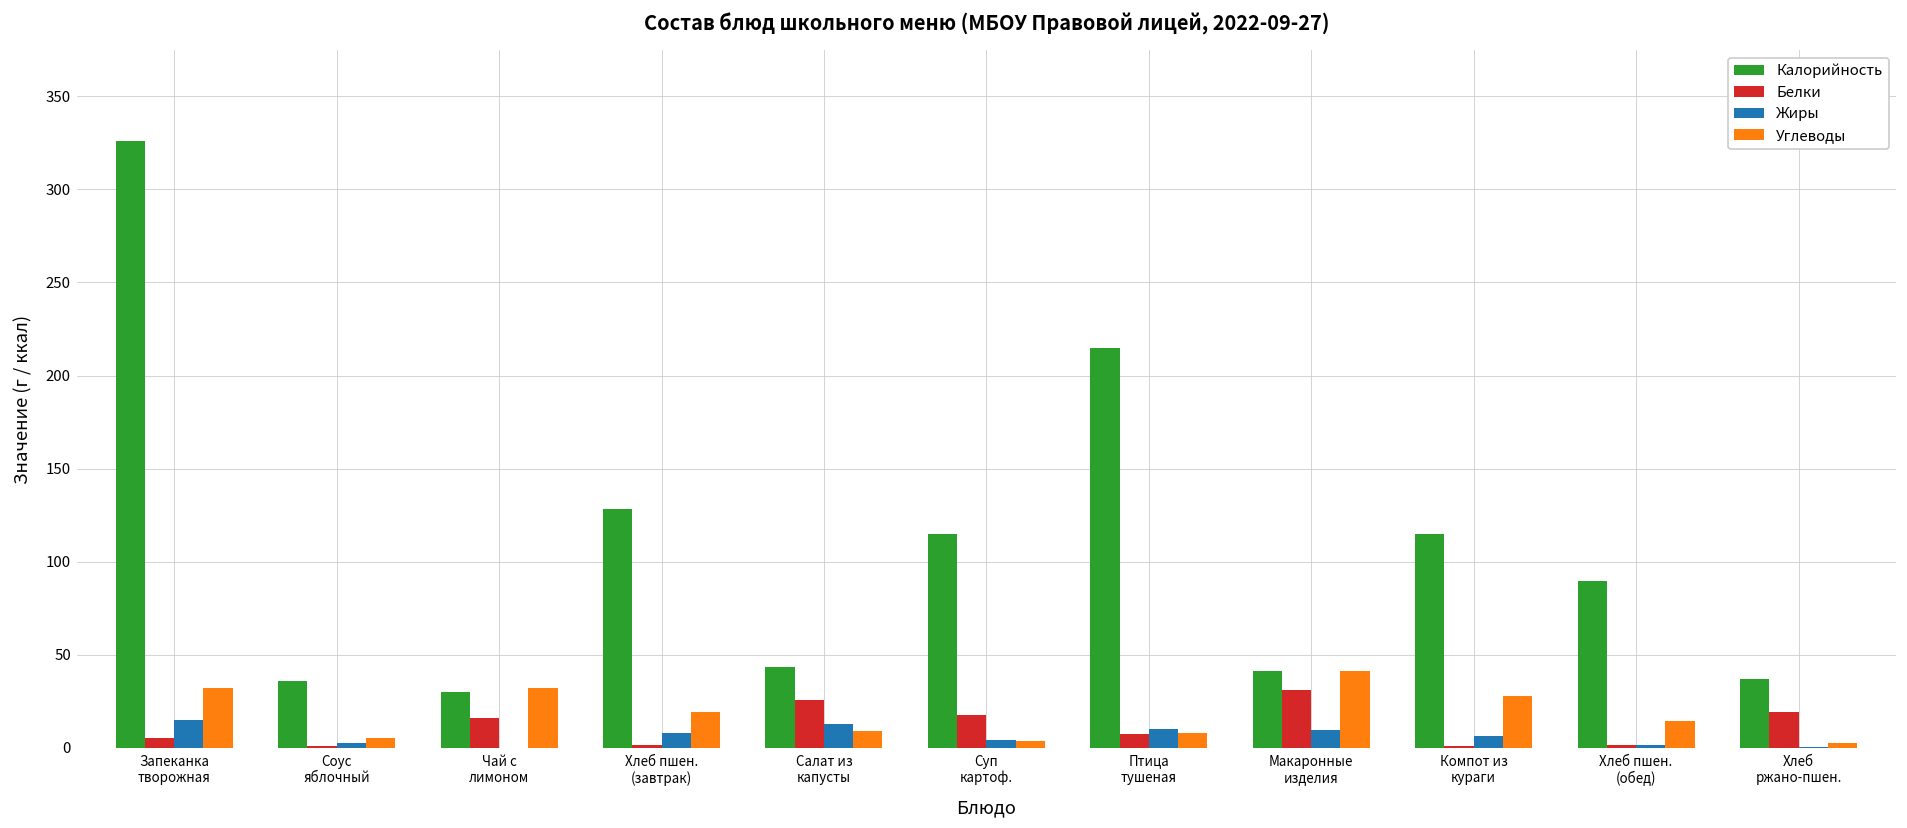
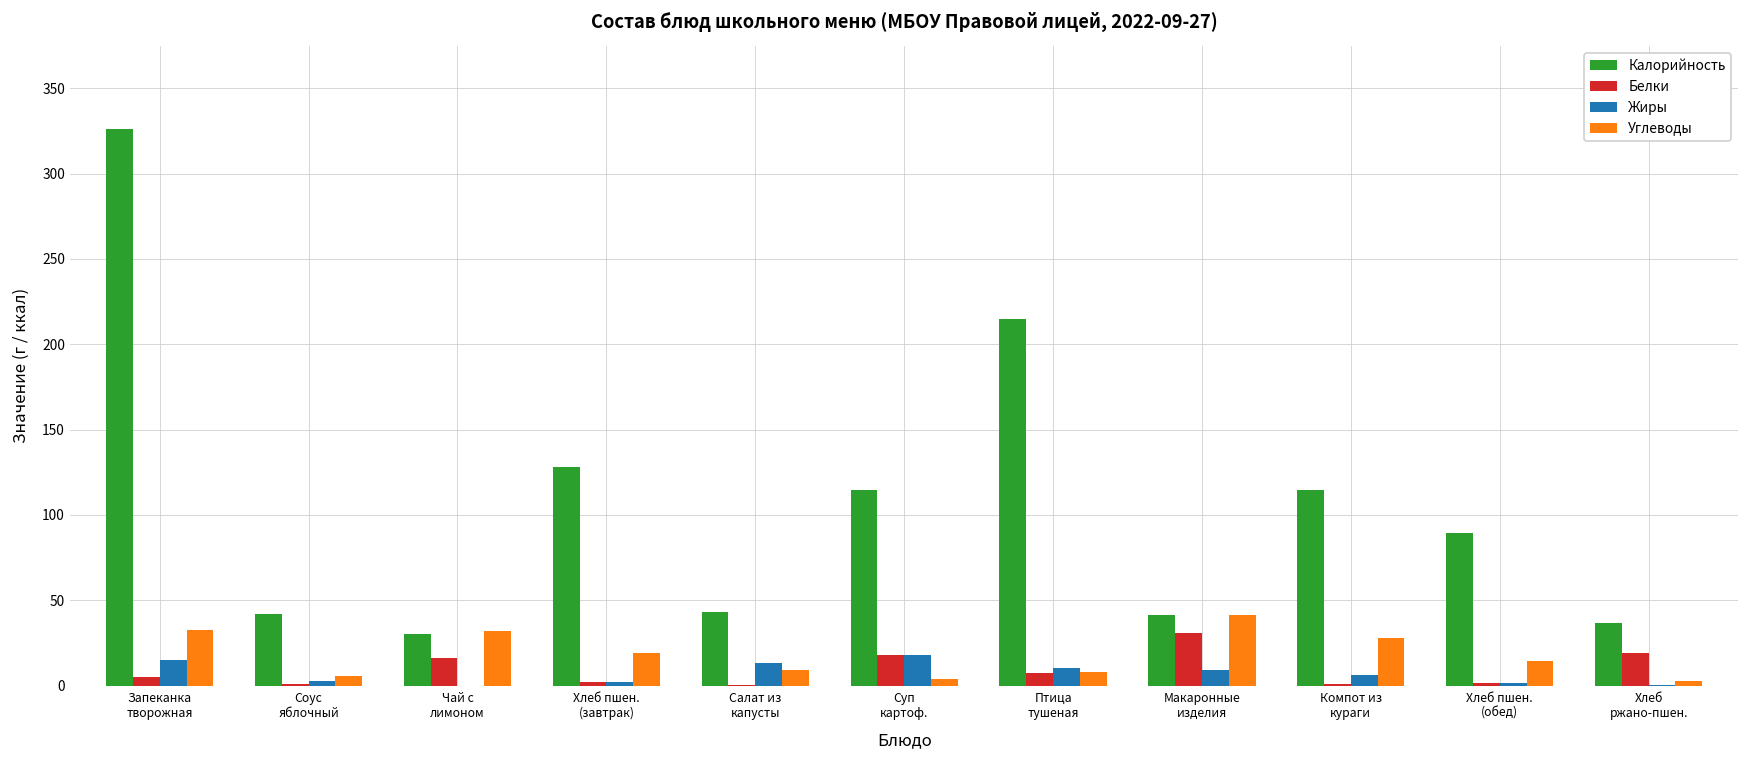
  {
    "Калорийность": {
      "Запеканка творожная": 326,
-     "Соус яблочный": 36,
+     "Соус яблочный": 42,
      "Чай с лимоном": 30,
      "Хлеб пшен. (завтрак)": 128,
      "Салат из капусты": 43,
      "Суп картоф.": 115,
      "Птица тушеная": 215,
      "Макаронные изделия": 41,
      "Компот из кураги": 115,
      "Хлеб пшен. (обед)": 89,
      "Хлеб ржано-пшен.": 37
    },
    "Белки": {
      "Запеканка творожная": 5,
      "Чай с лимоном": 16,
      "Хлеб пшен. (завтрак)": 2,
-     "Салат из капусты": 26,
+     "Салат из капусты": 1,
      "Суп картоф.": 18,
      "Птица тушеная": 8,
      "Макаронные изделия": 31,
      "Хлеб ржано-пшен.": 19
    },
    "Жиры": {
      "Запеканка творожная": 15,
      "Соус яблочный": 3,
-     "Хлеб пшен. (завтрак)": 8,
+     "Хлеб пшен. (завтрак)": 2,
      "Салат из капусты": 13,
-     "Суп картоф.": 4,
+     "Суп картоф.": 18,
      "Птица тушеная": 10,
      "Макаронные изделия": 9,
      "Компот из кураги": 6,
      "Хлеб пшен. (обед)": 2
    },
    "Углеводы": {
      "Запеканка творожная": 32,
      "Соус яблочный": 6,
      "Чай с лимоном": 32,
      "Хлеб пшен. (завтрак)": 19,
      "Салат из капусты": 9,
      "Суп картоф.": 4,
      "Птица тушеная": 8,
      "Макаронные изделия": 41,
      "Компот из кураги": 28,
      "Хлеб пшен. (обед)": 14,
      "Хлеб ржано-пшен.": 3
    }
  }
